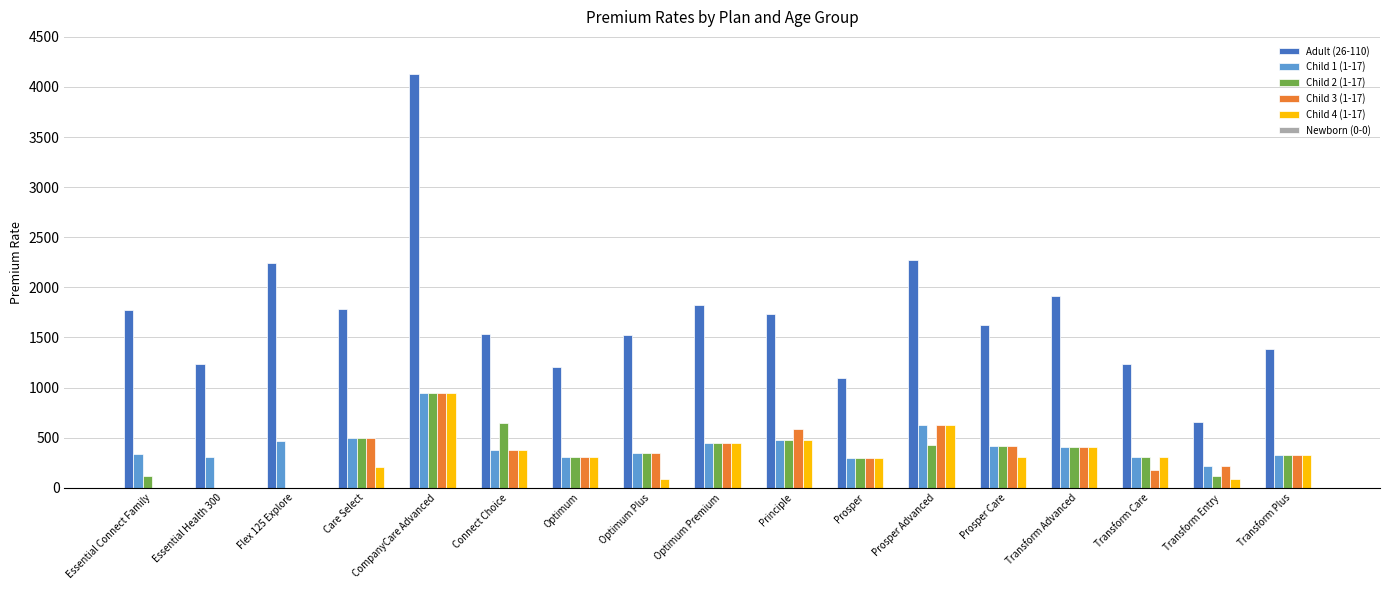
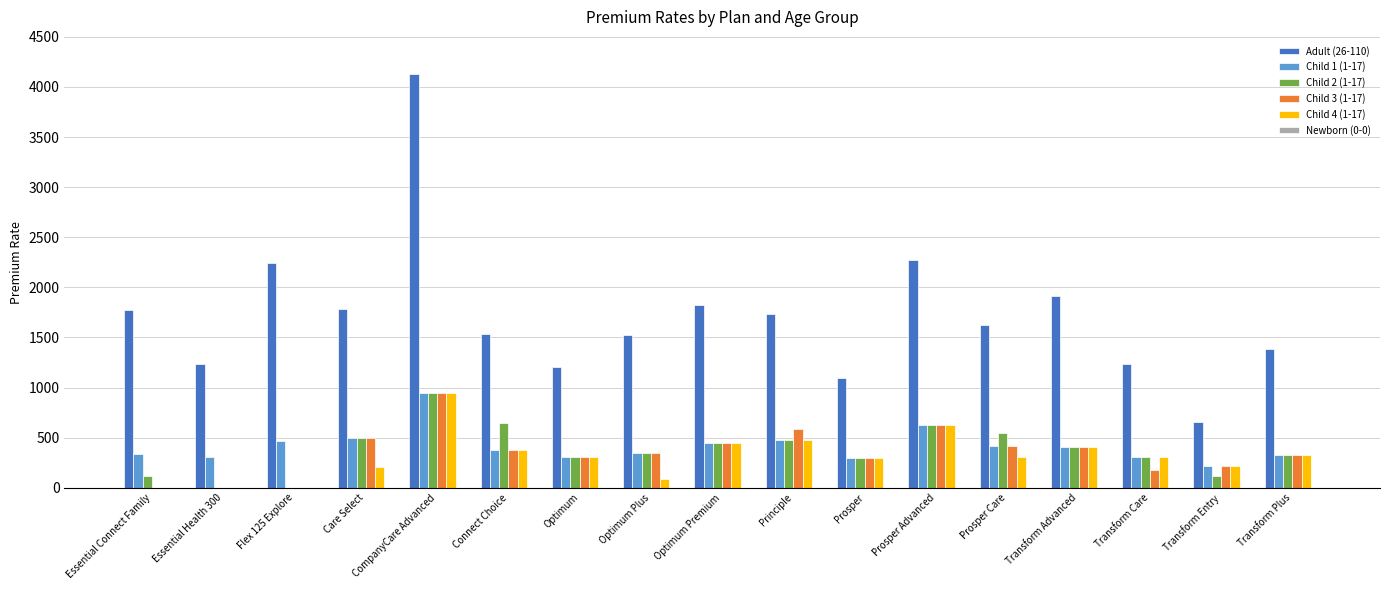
  {
    "Child 2 (1-17)": {
      "Essential Connect Family": 120,
      "Essential Health 300": 0,
      "Flex 125 Explore": 0,
      "Care Select": 490,
      "CompanyCare Advanced": 950,
      "Connect Choice": 650,
      "Optimum": 310,
      "Optimum Plus": 340,
      "Optimum Premium": 440,
      "Principle": 480,
      "Prosper": 300,
-     "Prosper Advanced": 420,
-     "Prosper Care": 410,
+     "Prosper Advanced": 620,
+     "Prosper Care": 550,
      "Transform Advanced": 400,
      "Transform Care": 310,
      "Transform Entry": 110,
      "Transform Plus": 320
    },
    "Child 3 (1-17)": {
      "Essential Connect Family": 0,
      "Essential Health 300": 0,
      "Flex 125 Explore": 0,
      "Care Select": 490,
      "CompanyCare Advanced": 950,
      "Connect Choice": 380,
      "Optimum": 310,
      "Optimum Plus": 340,
      "Optimum Premium": 440,
      "Principle": 580,
      "Prosper": 300,
      "Prosper Advanced": 620,
      "Prosper Care": 410,
      "Transform Advanced": 400,
      "Transform Care": 180,
      "Transform Entry": 210,
      "Transform Plus": 320
    },
    "Child 4 (1-17)": {
      "Essential Connect Family": 0,
      "Essential Health 300": 0,
      "Flex 125 Explore": 0,
      "Care Select": 210,
      "CompanyCare Advanced": 950,
      "Connect Choice": 380,
      "Optimum": 310,
      "Optimum Plus": 90,
      "Optimum Premium": 440,
      "Principle": 480,
      "Prosper": 300,
      "Prosper Advanced": 620,
      "Prosper Care": 310,
      "Transform Advanced": 400,
      "Transform Care": 310,
-     "Transform Entry": 90,
+     "Transform Entry": 210,
      "Transform Plus": 320
    },
    "Newborn (0-0)": {
      "Essential Connect Family": 0,
      "Essential Health 300": 0,
      "Flex 125 Explore": 0,
      "Care Select": 0,
      "CompanyCare Advanced": 0,
      "Connect Choice": 0,
      "Optimum": 0,
      "Optimum Plus": 0,
      "Optimum Premium": 0,
      "Principle": 0,
      "Prosper": 0,
      "Prosper Advanced": 0,
      "Prosper Care": 0,
      "Transform Advanced": 0,
      "Transform Care": 0,
      "Transform Entry": 0,
      "Transform Plus": 0
    }
  }
